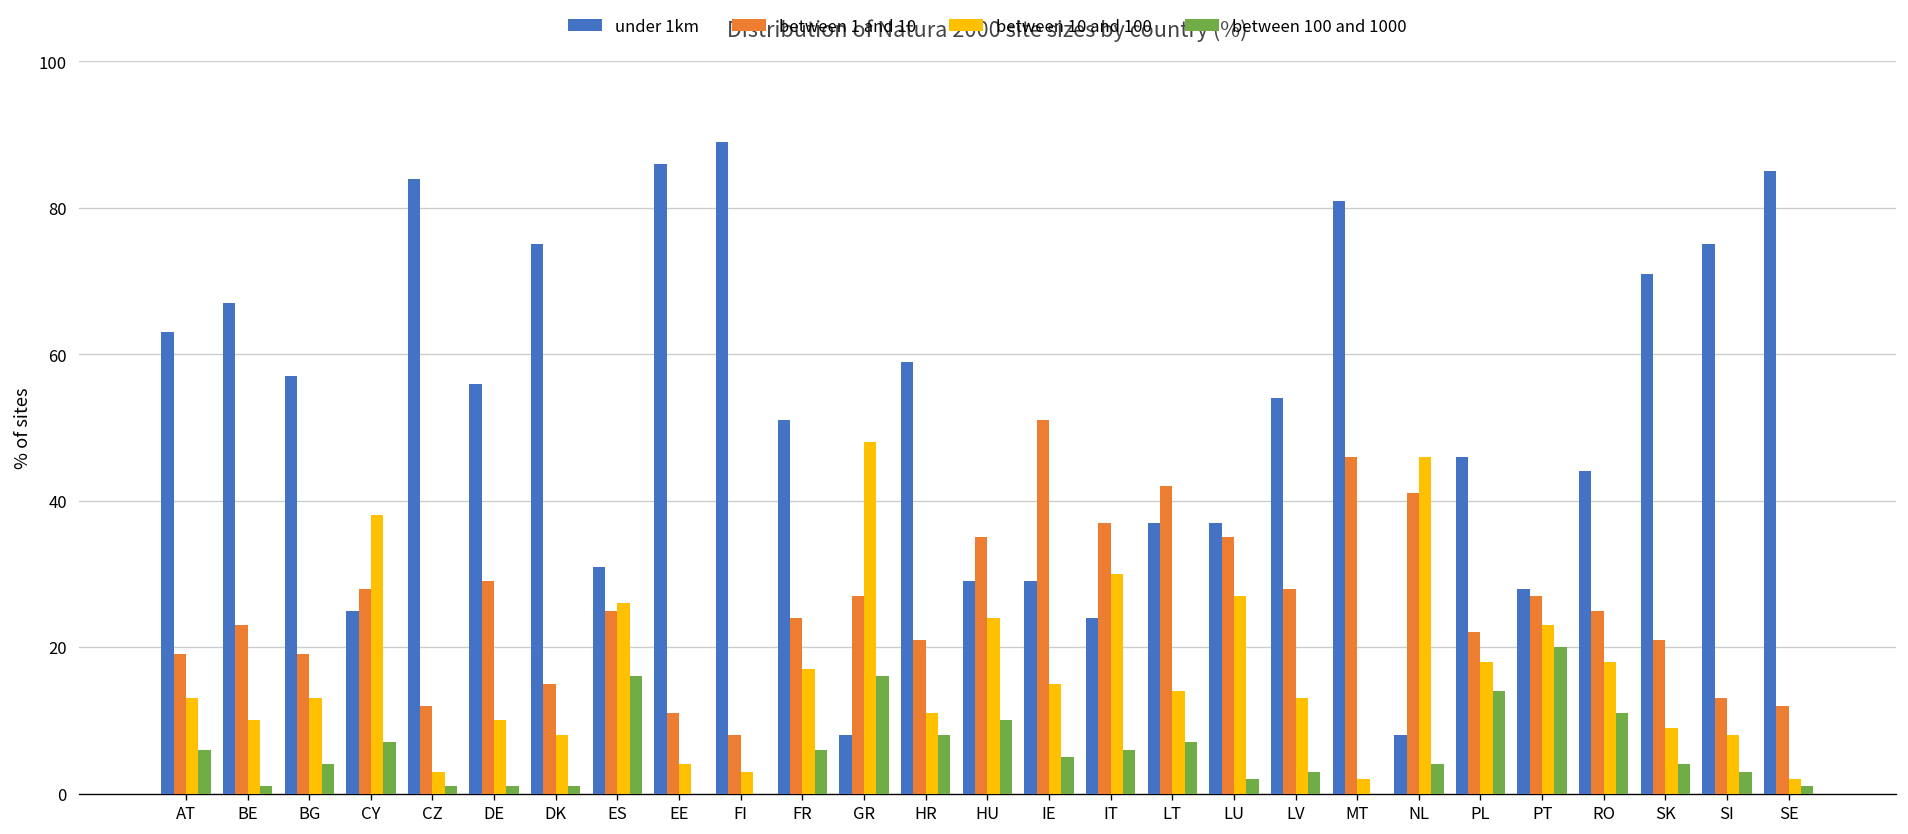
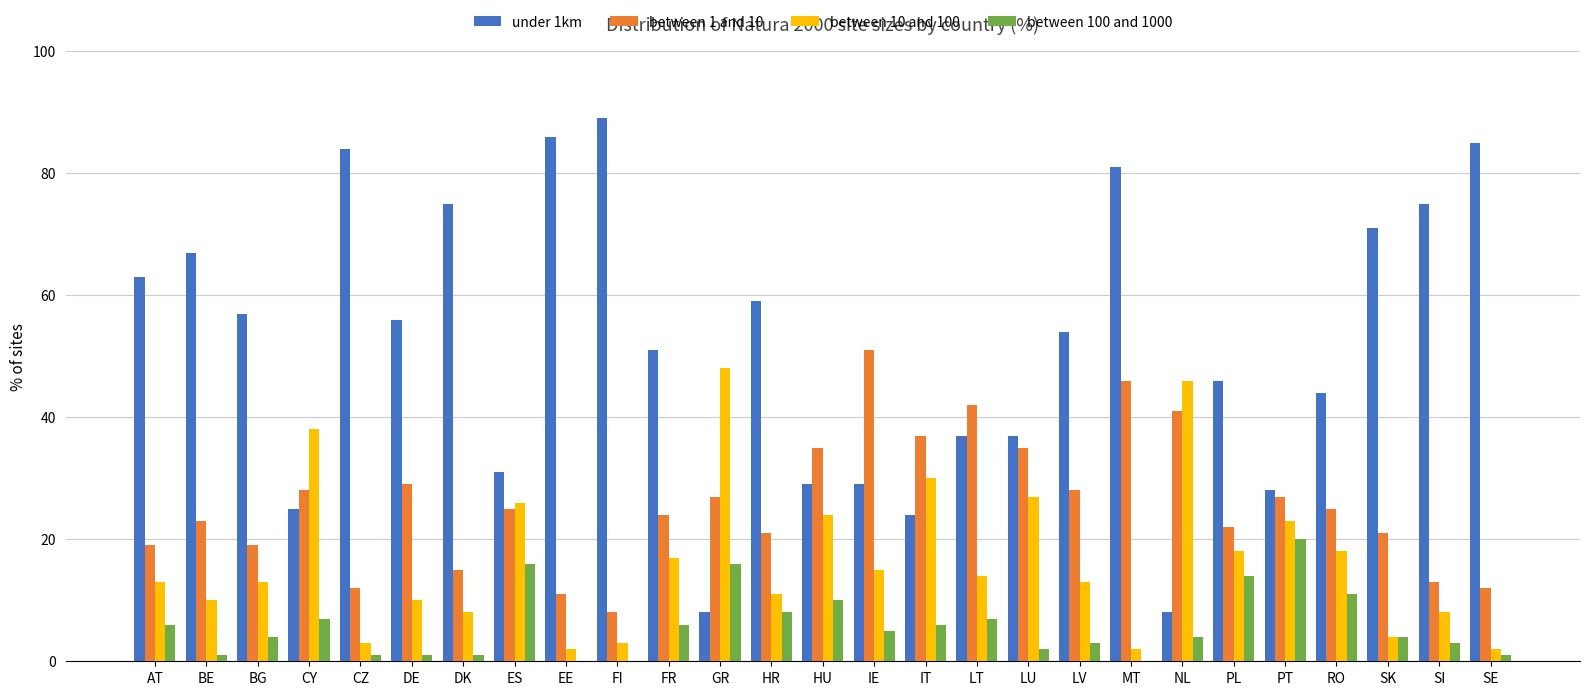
  {
    "under 1km": {
      "AT": 63,
      "BE": 67,
      "BG": 57,
      "CY": 25,
      "CZ": 84,
      "DE": 56,
      "DK": 75,
      "ES": 31,
      "EE": 86,
      "FI": 89,
      "FR": 51,
      "GR": 8,
      "HR": 59,
      "HU": 29,
      "IE": 29,
      "IT": 24,
      "LT": 37,
      "LU": 37,
      "LV": 54,
      "MT": 81,
      "NL": 8,
      "PL": 46,
      "PT": 28,
      "RO": 44,
      "SK": 71,
      "SI": 75,
      "SE": 85
    },
    "between 1 and 10": {
      "AT": 19,
      "BE": 23,
      "BG": 19,
      "CY": 28,
      "CZ": 12,
      "DE": 29,
      "DK": 15,
      "ES": 25,
      "EE": 11,
      "FI": 8,
      "FR": 24,
      "GR": 27,
      "HR": 21,
      "HU": 35,
      "IE": 51,
      "IT": 37,
      "LT": 42,
      "LU": 35,
      "LV": 28,
      "MT": 46,
      "NL": 41,
      "PL": 22,
      "PT": 27,
      "RO": 25,
      "SK": 21,
      "SI": 13,
      "SE": 12
    },
    "between 10 and 100": {
      "AT": 13,
      "BE": 10,
      "BG": 13,
      "CY": 38,
      "CZ": 3,
      "DE": 10,
      "DK": 8,
      "ES": 26,
-     "EE": 4,
+     "EE": 2,
      "FI": 3,
      "FR": 17,
      "GR": 48,
      "HR": 11,
      "HU": 24,
      "IE": 15,
      "IT": 30,
      "LT": 14,
      "LU": 27,
      "LV": 13,
      "MT": 2,
      "NL": 46,
      "PL": 18,
      "PT": 23,
      "RO": 18,
-     "SK": 9,
+     "SK": 4,
      "SI": 8,
      "SE": 2
    },
    "between 100 and 1000": {
      "AT": 6,
      "BE": 1,
      "BG": 4,
      "CY": 7,
      "CZ": 1,
      "DE": 1,
      "DK": 1,
      "ES": 16,
      "EE": 0,
      "FI": 0,
      "FR": 6,
      "GR": 16,
      "HR": 8,
      "HU": 10,
      "IE": 5,
      "IT": 6,
      "LT": 7,
      "LU": 2,
      "LV": 3,
      "MT": 0,
      "NL": 4,
      "PL": 14,
      "PT": 20,
      "RO": 11,
      "SK": 4,
      "SI": 3,
      "SE": 1
    }
  }
